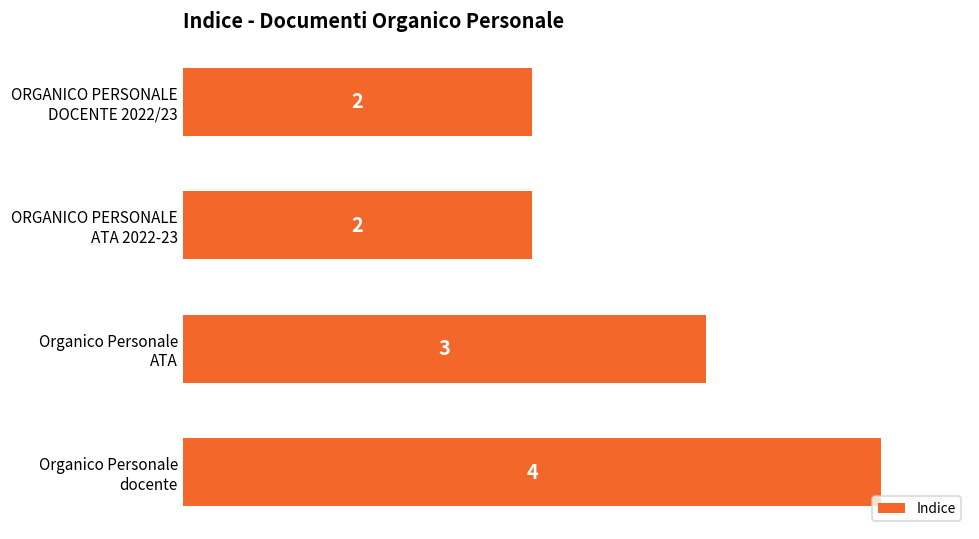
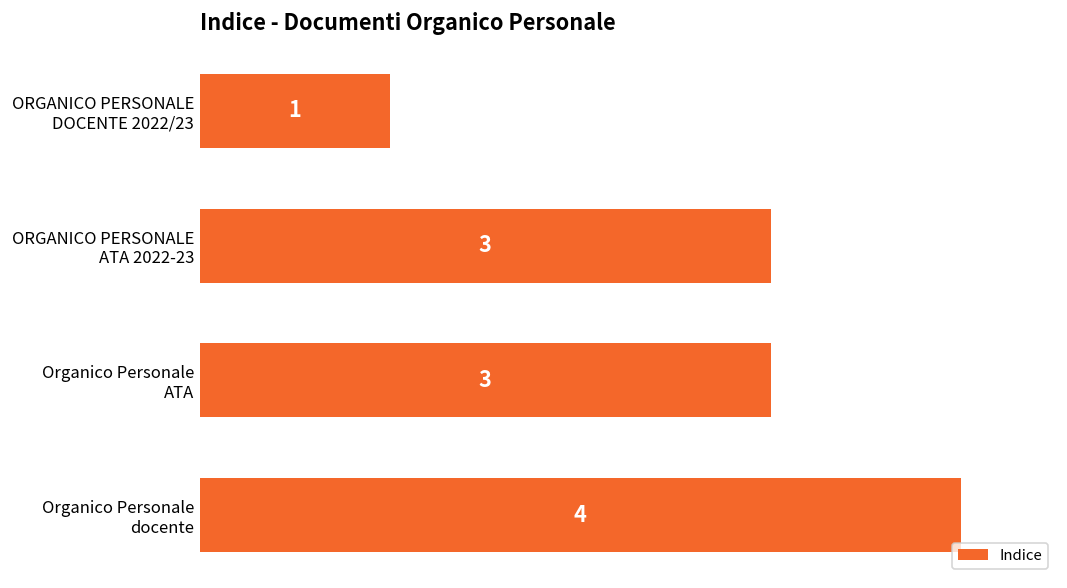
  {
-   "ORGANICO PERSONALE DOCENTE 2022/23": 2,
-   "ORGANICO PERSONALE ATA 2022-23": 2,
+   "ORGANICO PERSONALE DOCENTE 2022/23": 1,
+   "ORGANICO PERSONALE ATA 2022-23": 3,
    "Organico Personale ATA": 3,
    "Organico Personale docente": 4
  }
